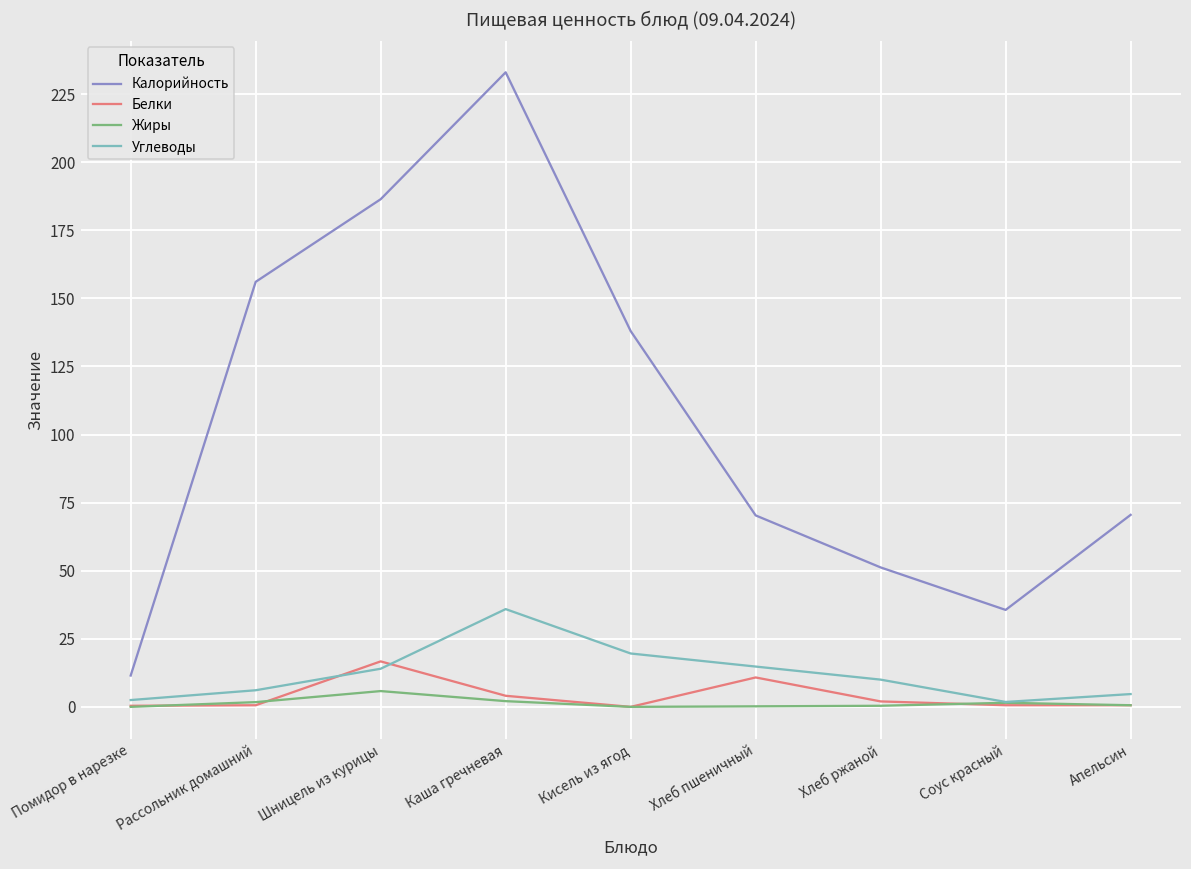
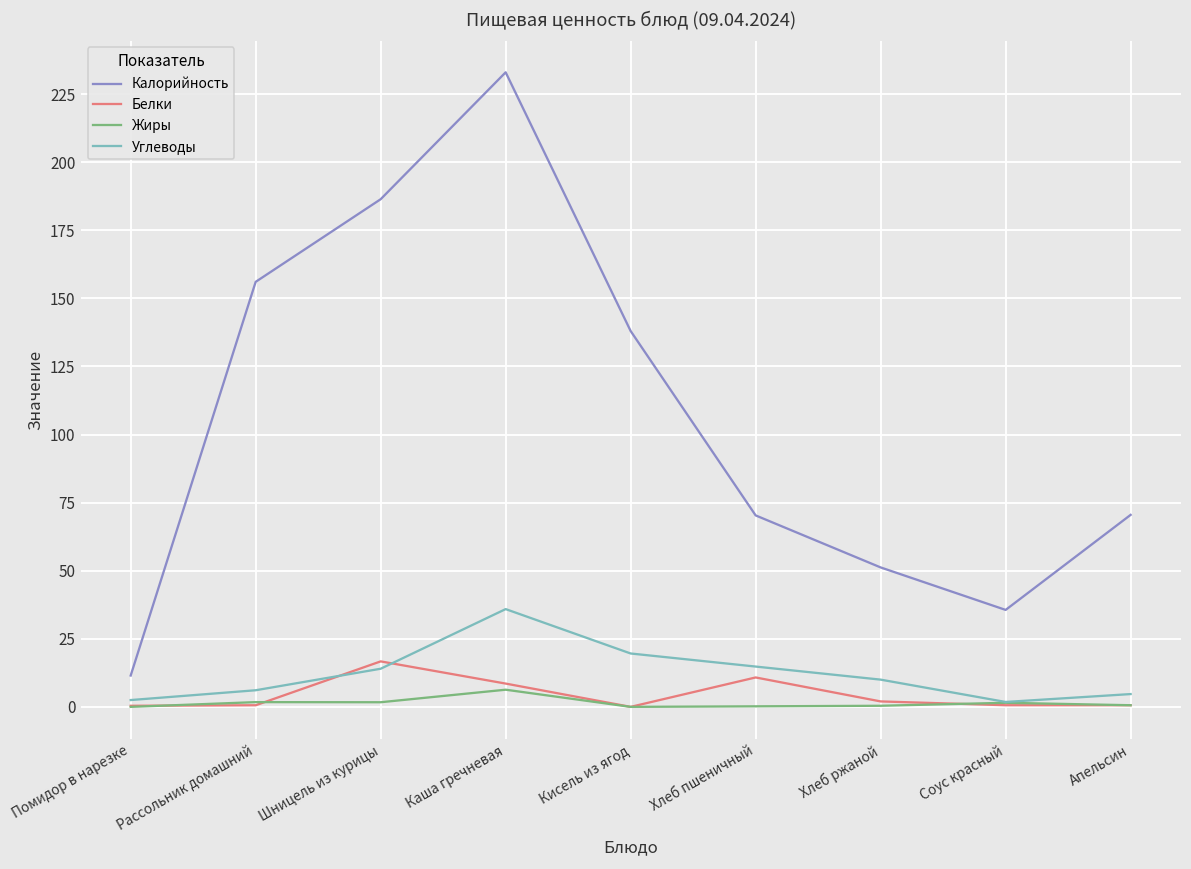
  {
    "Белки": {
      "Рассольник домашний": 1,
      "Шницель из курицы": 17,
-     "Каша гречневая": 4,
+     "Каша гречневая": 9,
      "Хлеб пшеничный": 11,
      "Хлеб ржаной": 2
    },
    "Жиры": {
      "Рассольник домашний": 2,
-     "Шницель из курицы": 6,
-     "Каша гречневая": 2,
+     "Шницель из курицы": 2,
+     "Каша гречневая": 6,
      "Хлеб пшеничный": 0,
      "Хлеб ржаной": 0
    }
  }
